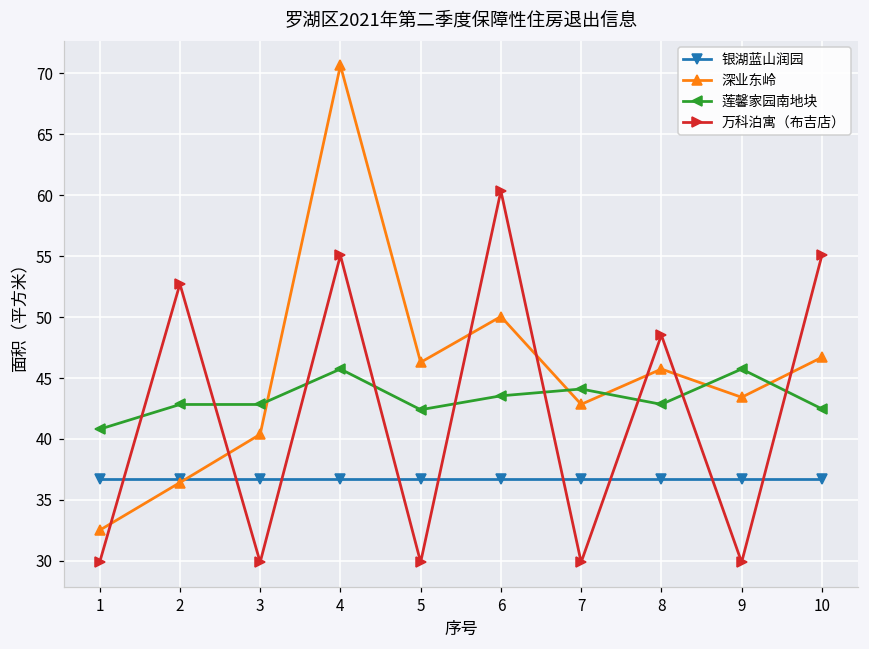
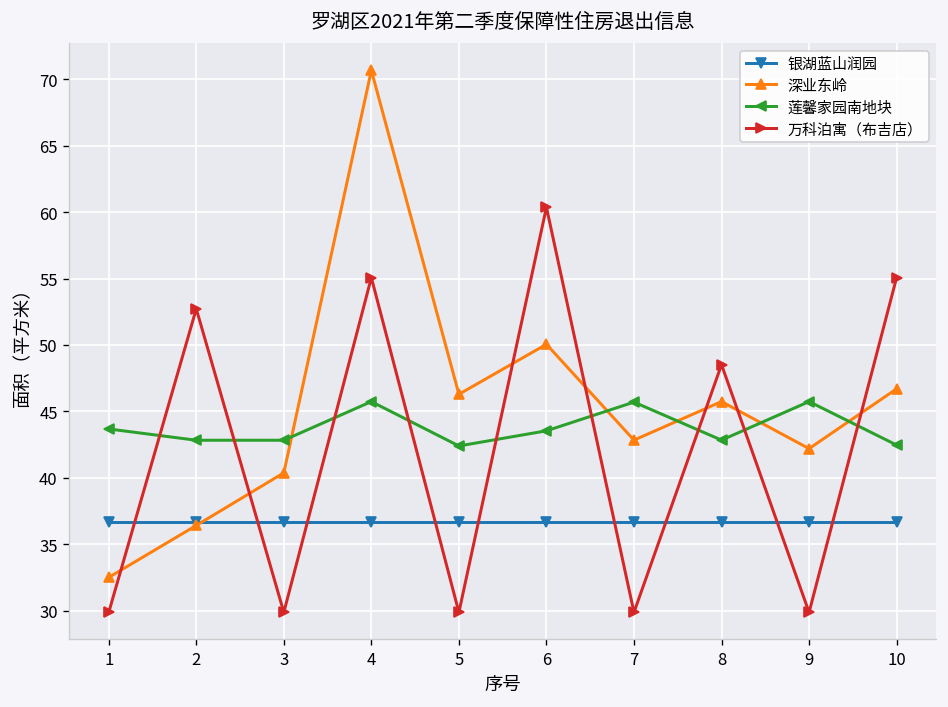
  {
    "银湖蓝山润园": {
      "1": 36.7,
      "2": 36.7,
      "3": 36.7,
      "4": 36.7,
      "5": 36.7,
      "6": 36.7,
      "7": 36.7,
      "8": 36.7,
      "9": 36.7,
      "10": 36.7
    },
    "深业东岭": {
      "1": 32.5,
      "2": 36.4,
      "3": 40.4,
      "4": 70.7,
      "5": 46.3,
      "6": 50.1,
      "7": 42.8,
      "8": 45.7,
-     "9": 43.4,
+     "9": 42.2,
      "10": 46.7
    },
    "莲馨家园南地块": {
-     "1": 40.8,
+     "1": 43.7,
      "2": 42.8,
      "3": 42.8,
      "4": 45.7,
      "5": 42.4,
      "6": 43.5,
-     "7": 44.1,
+     "7": 45.7,
      "8": 42.8,
      "9": 45.7,
      "10": 42.5
    },
    "万科泊寓（布吉店）": {
      "1": 29.9,
      "2": 52.7,
      "3": 29.9,
      "4": 55.1,
      "5": 29.9,
      "6": 60.4,
      "7": 29.9,
      "8": 48.5,
      "9": 29.9,
      "10": 55.1
    }
  }
